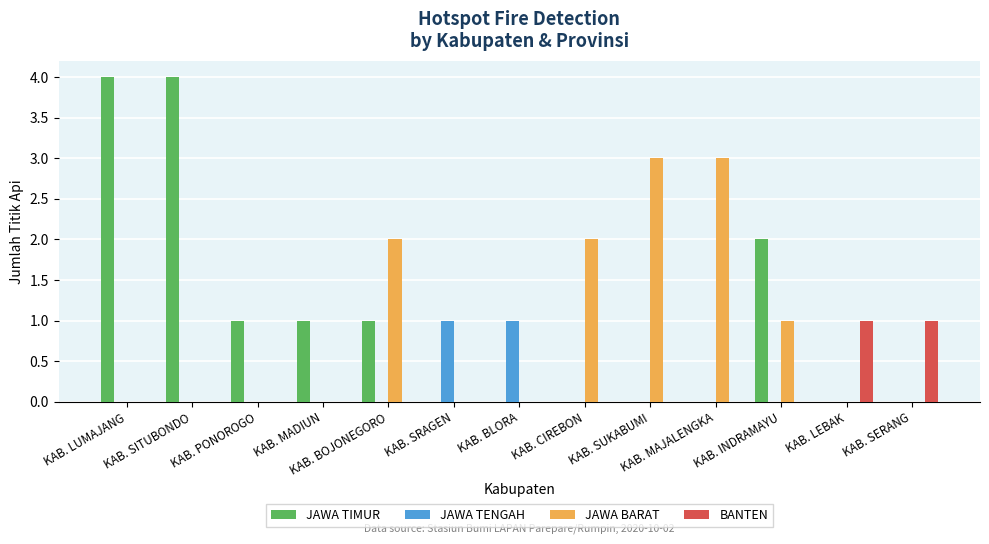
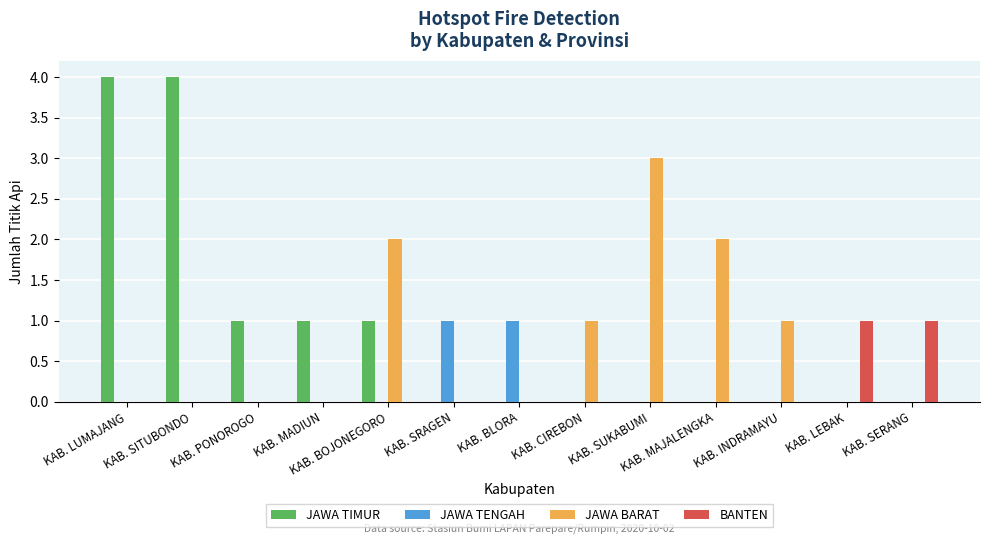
  {
    "JAWA TIMUR": {
      "KAB. LUMAJANG": 4,
      "KAB. SITUBONDO": 4,
      "KAB. PONOROGO": 1,
      "KAB. MADIUN": 1,
      "KAB. BOJONEGORO": 1,
      "KAB. SRAGEN": 0,
      "KAB. BLORA": 0,
      "KAB. CIREBON": 0,
      "KAB. SUKABUMI": 0,
      "KAB. MAJALENGKA": 0,
-     "KAB. INDRAMAYU": 2,
+     "KAB. INDRAMAYU": 0,
      "KAB. LEBAK": 0,
      "KAB. SERANG": 0
    },
    "JAWA TENGAH": {
      "KAB. LUMAJANG": 0,
      "KAB. SITUBONDO": 0,
      "KAB. PONOROGO": 0,
      "KAB. MADIUN": 0,
      "KAB. BOJONEGORO": 0,
      "KAB. SRAGEN": 1,
      "KAB. BLORA": 1,
      "KAB. CIREBON": 0,
      "KAB. SUKABUMI": 0,
      "KAB. MAJALENGKA": 0,
      "KAB. INDRAMAYU": 0,
      "KAB. LEBAK": 0,
      "KAB. SERANG": 0
    },
    "JAWA BARAT": {
      "KAB. LUMAJANG": 0,
      "KAB. SITUBONDO": 0,
      "KAB. PONOROGO": 0,
      "KAB. MADIUN": 0,
      "KAB. BOJONEGORO": 2,
      "KAB. SRAGEN": 0,
      "KAB. BLORA": 0,
-     "KAB. CIREBON": 2,
+     "KAB. CIREBON": 1,
      "KAB. SUKABUMI": 3,
-     "KAB. MAJALENGKA": 3,
+     "KAB. MAJALENGKA": 2,
      "KAB. INDRAMAYU": 1,
      "KAB. LEBAK": 0,
      "KAB. SERANG": 0
    },
    "BANTEN": {
      "KAB. LUMAJANG": 0,
      "KAB. SITUBONDO": 0,
      "KAB. PONOROGO": 0,
      "KAB. MADIUN": 0,
      "KAB. BOJONEGORO": 0,
      "KAB. SRAGEN": 0,
      "KAB. BLORA": 0,
      "KAB. CIREBON": 0,
      "KAB. SUKABUMI": 0,
      "KAB. MAJALENGKA": 0,
      "KAB. INDRAMAYU": 0,
      "KAB. LEBAK": 1,
      "KAB. SERANG": 1
    }
  }
